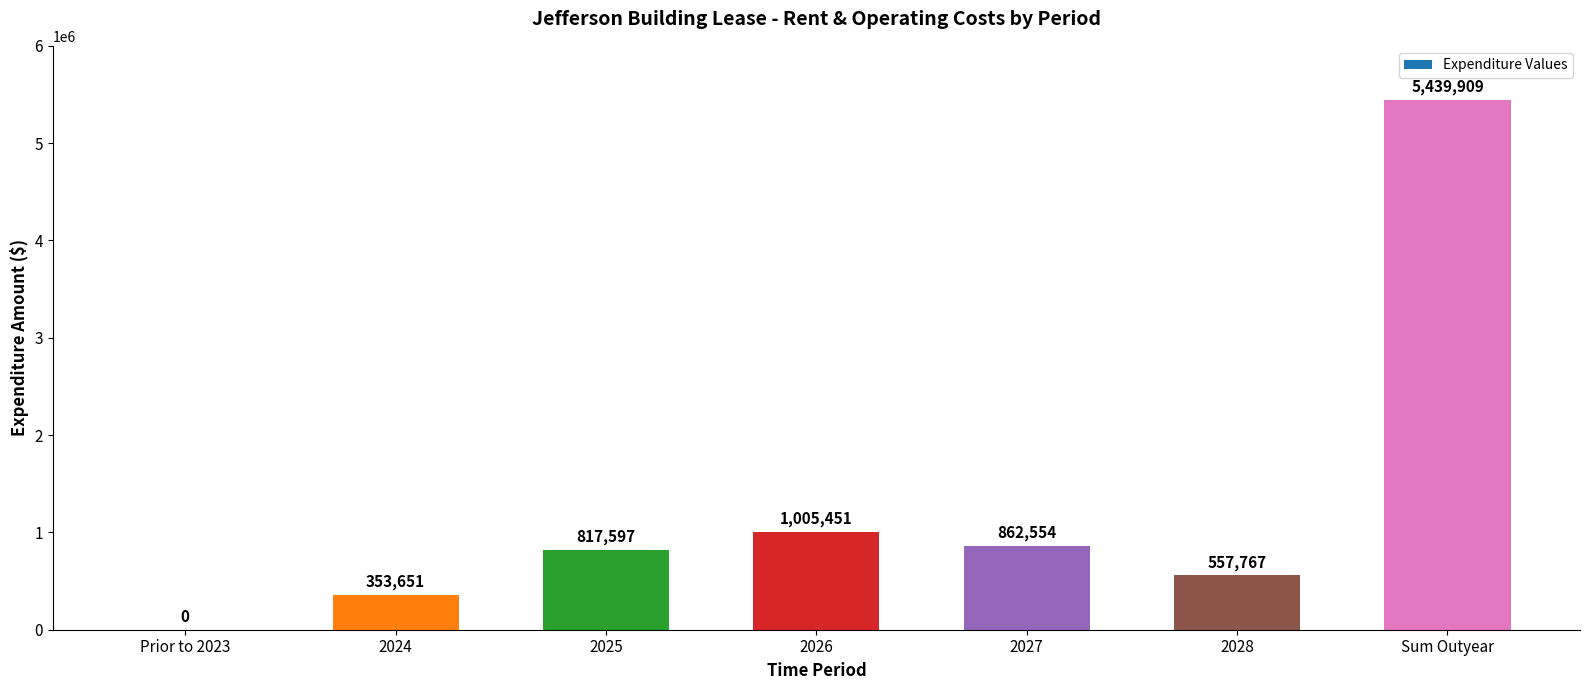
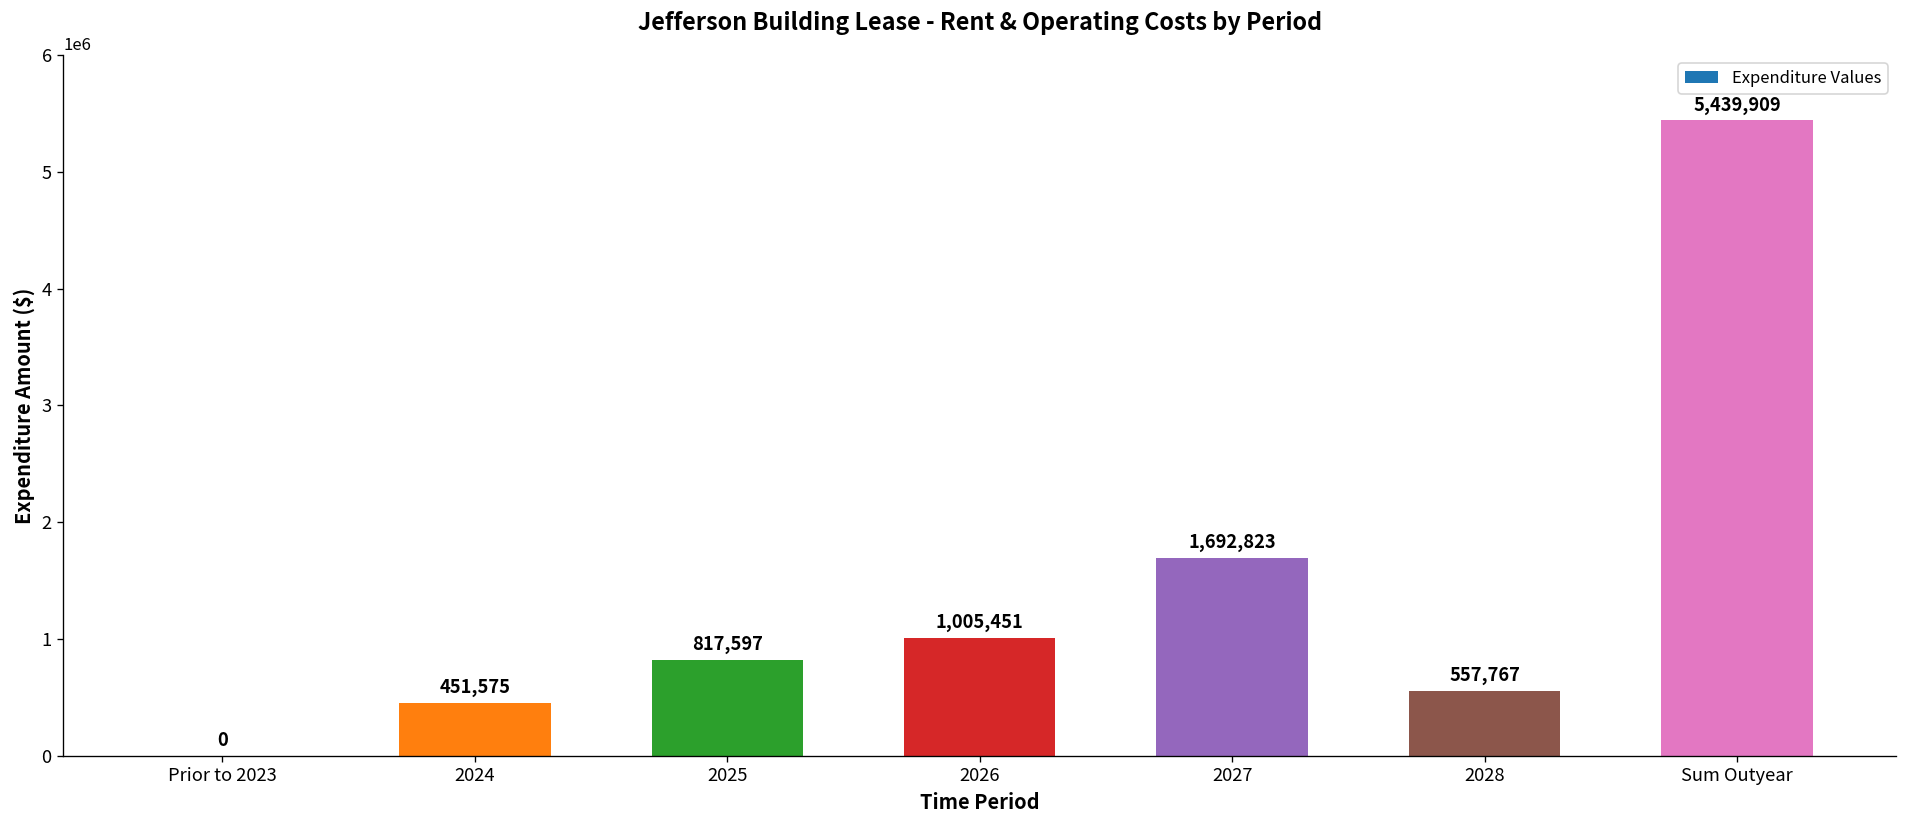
  {
    "Prior to 2023": "0",
-   "2024": "353,651",
+   "2024": "451,575",
    "2025": "817,597",
    "2026": "1,005,451",
-   "2027": "862,554",
+   "2027": "1,692,823",
    "2028": "557,767",
    "Sum Outyear": "5,439,909"
  }
